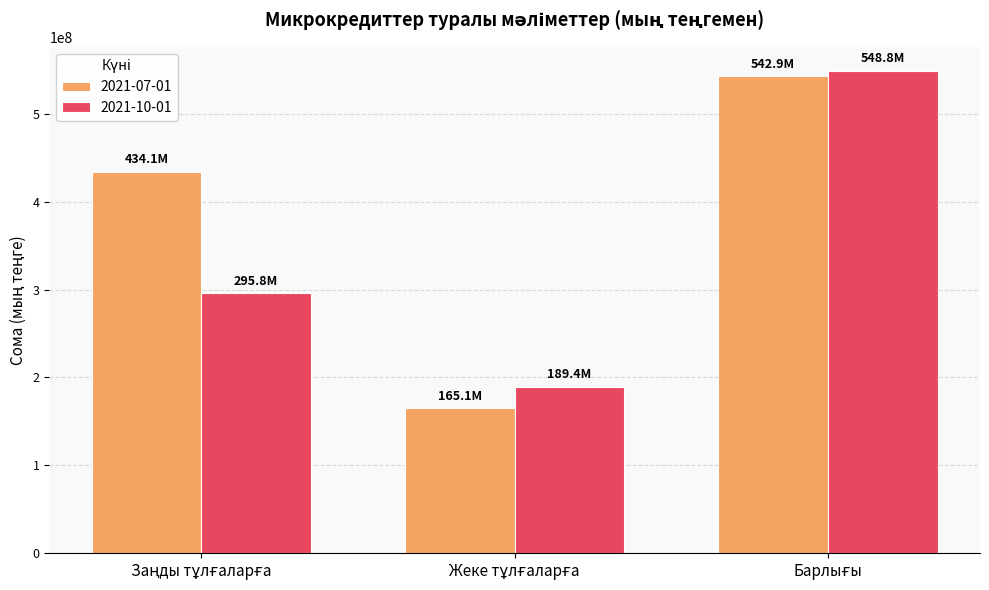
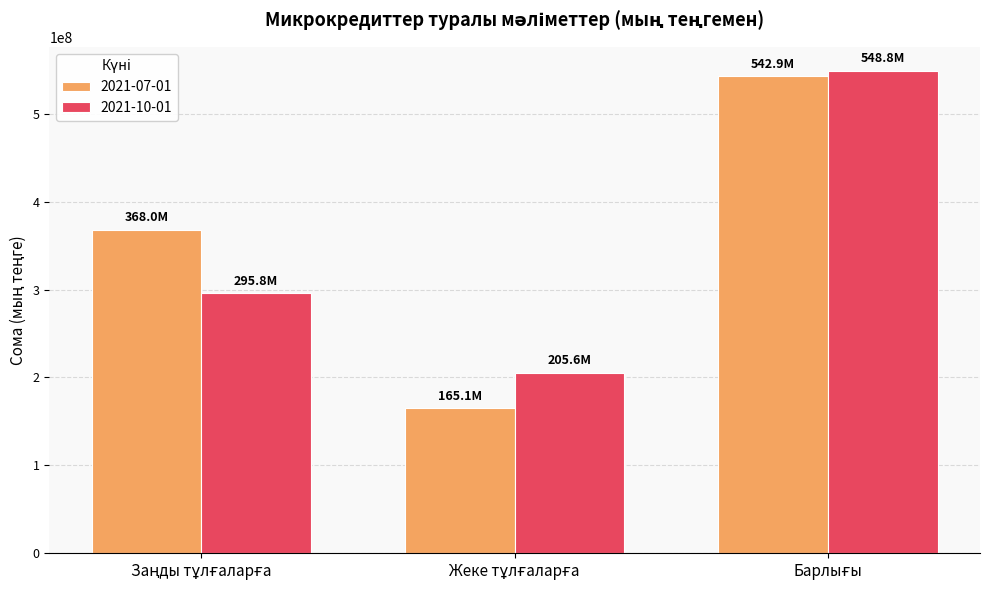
  {
    "2021-07-01": {
-     "Заңды тұлғаларға": "434.1M",
+     "Заңды тұлғаларға": "368.0M",
      "Жеке тұлғаларға": "165.1M",
      "Барлығы": "542.9M"
    },
    "2021-10-01": {
      "Заңды тұлғаларға": "295.8M",
-     "Жеке тұлғаларға": "189.4M",
+     "Жеке тұлғаларға": "205.6M",
      "Барлығы": "548.8M"
    }
  }
